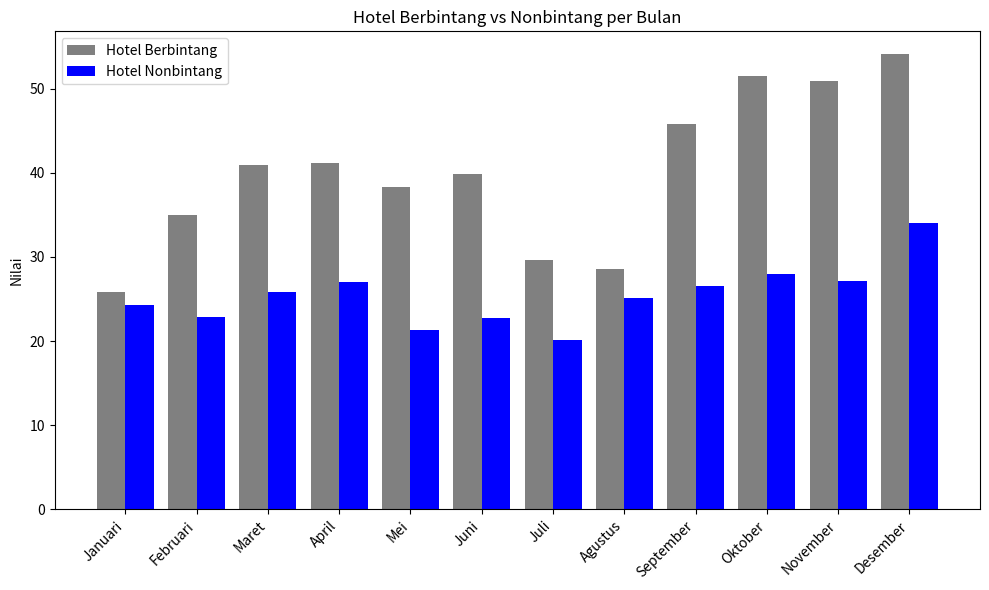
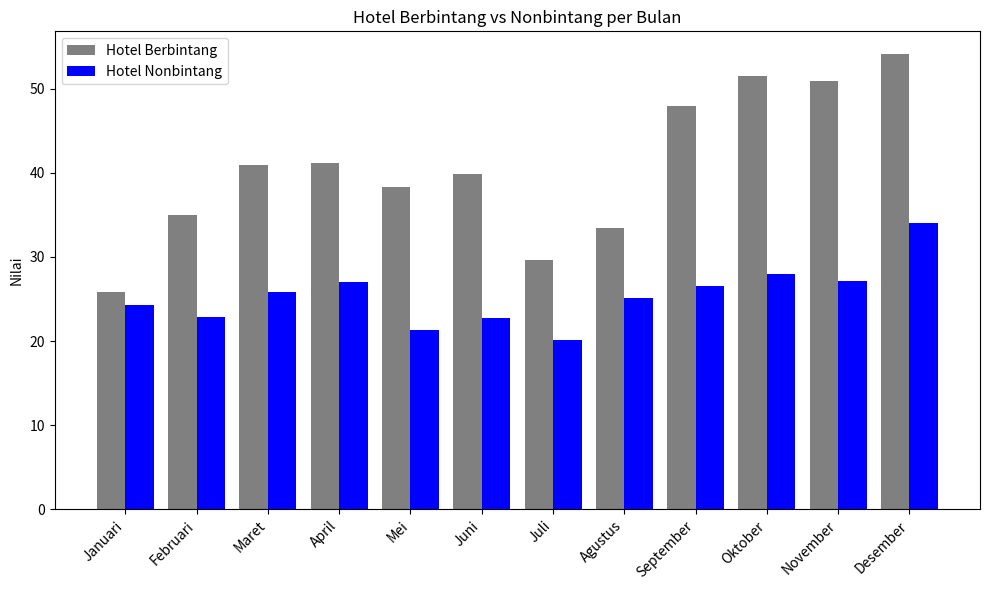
  {
    "Hotel Berbintang": {
      "Januari": 26,
      "Februari": 35,
      "Maret": 41,
      "April": 41,
      "Mei": 38,
      "Juni": 40,
      "Juli": 30,
-     "Agustus": 29,
-     "September": 46,
+     "Agustus": 33,
+     "September": 48,
      "Oktober": 52,
      "November": 51,
      "Desember": 54
    },
    "Hotel Nonbintang": {
      "Januari": 24,
      "Februari": 23,
      "Maret": 26,
      "April": 27,
      "Mei": 21,
      "Juni": 23,
      "Juli": 20,
      "Agustus": 25,
      "September": 27,
      "Oktober": 28,
      "November": 27,
      "Desember": 34
    }
  }
